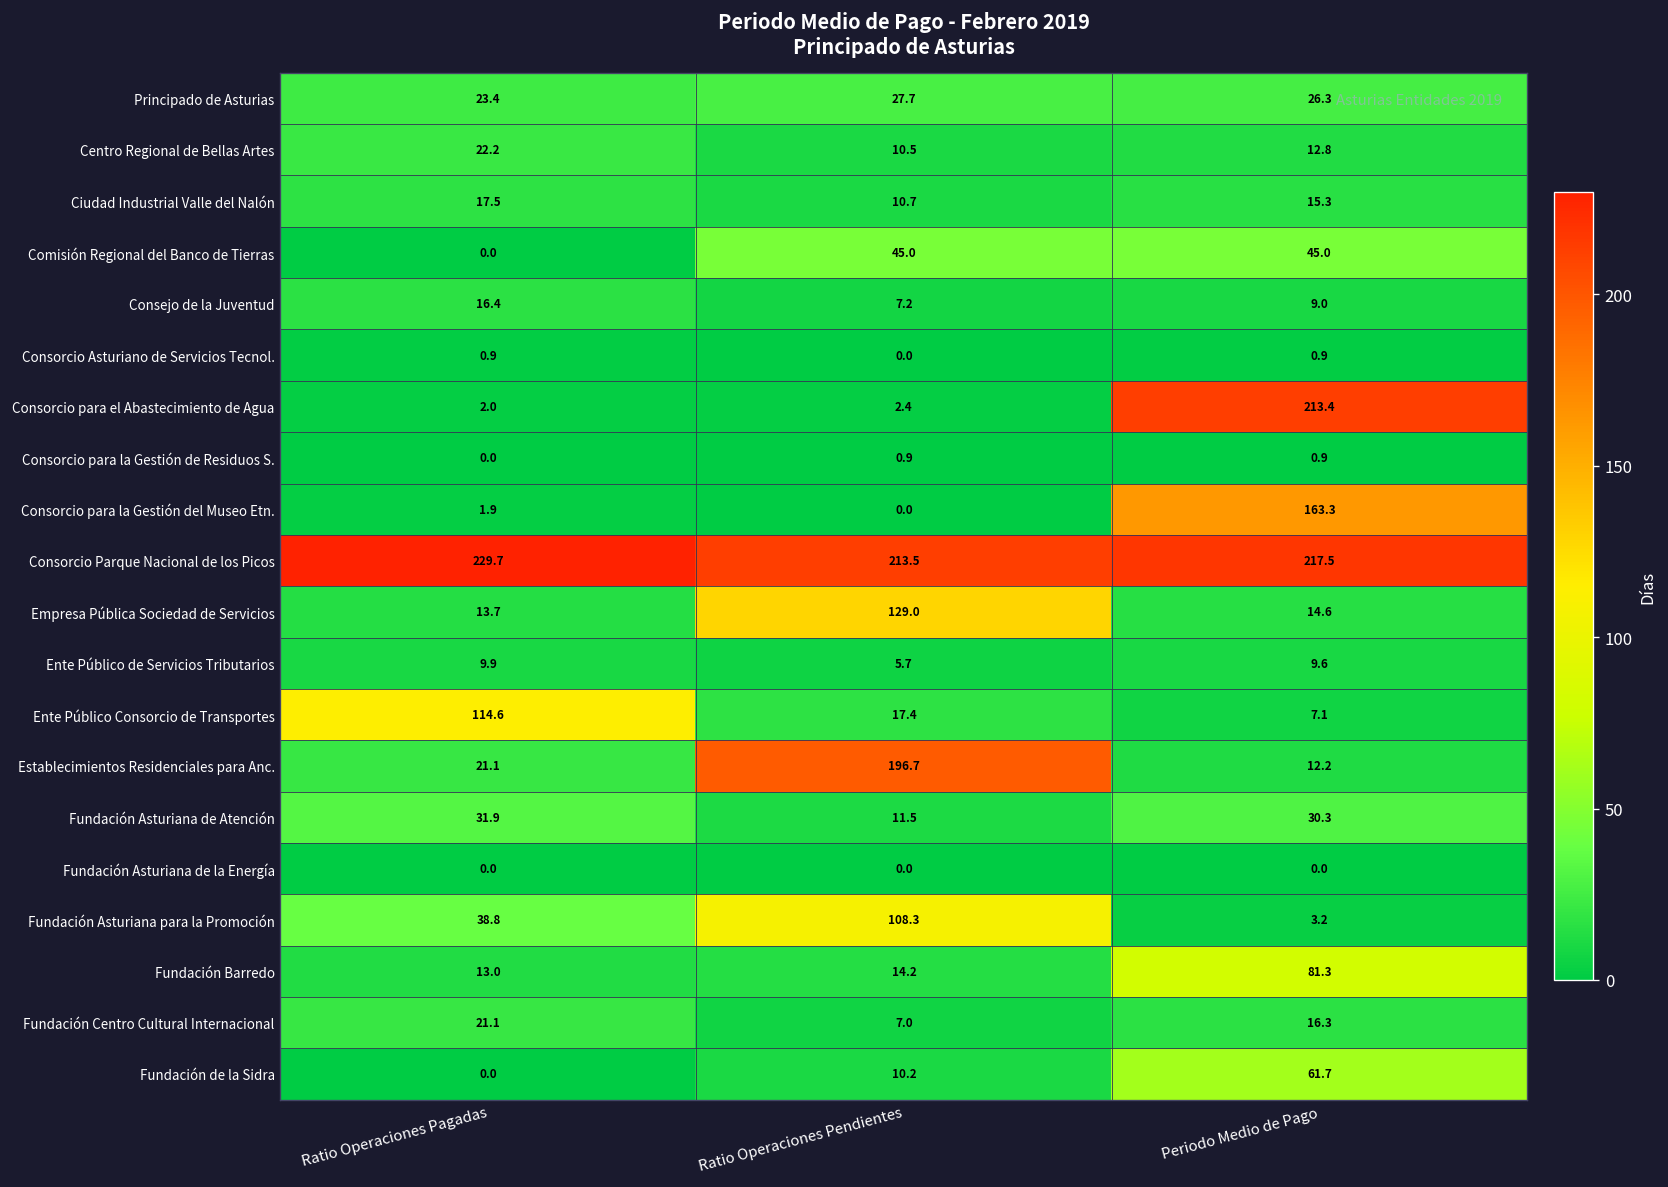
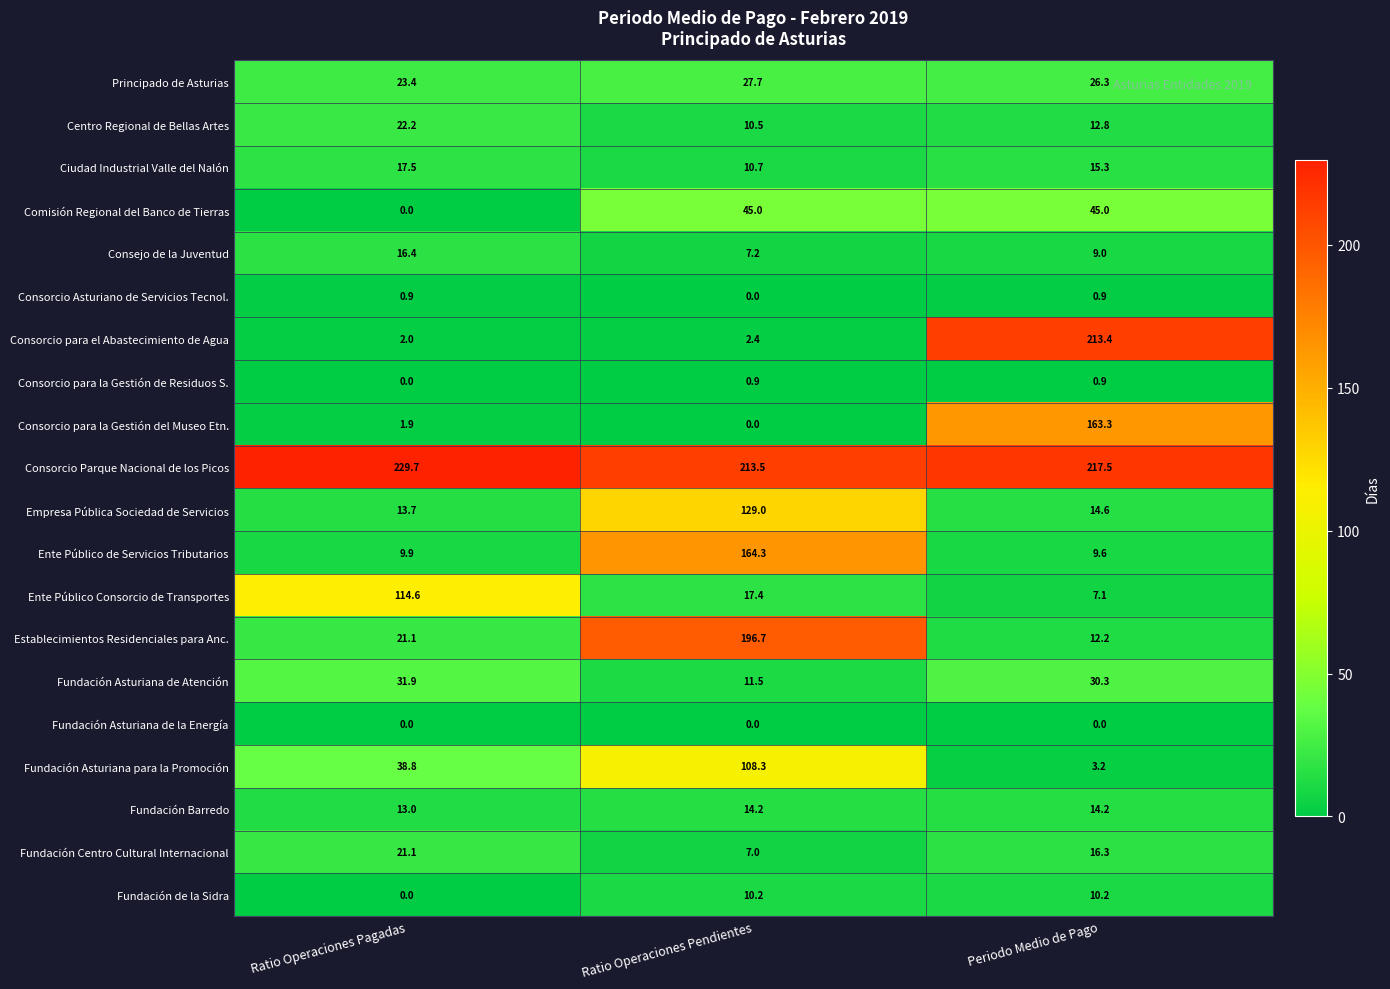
  {
    "Principado de Asturias": {
      "Ratio Operaciones Pagadas": 23.4,
      "Ratio Operaciones Pendientes": 27.7
    },
    "Centro Regional de Bellas Artes": {
      "Ratio Operaciones Pagadas": 22.2,
      "Ratio Operaciones Pendientes": 10.5,
      "Periodo Medio de Pago": 12.8
    },
    "Ciudad Industrial Valle del Nalón": {
      "Ratio Operaciones Pagadas": 17.5,
      "Ratio Operaciones Pendientes": 10.7,
      "Periodo Medio de Pago": 15.3
    },
    "Comisión Regional del Banco de Tierras": {
      "Ratio Operaciones Pagadas": 0.0,
      "Ratio Operaciones Pendientes": 45.0,
      "Periodo Medio de Pago": 45.0
    },
    "Consejo de la Juventud": {
      "Ratio Operaciones Pagadas": 16.4,
      "Ratio Operaciones Pendientes": 7.2,
      "Periodo Medio de Pago": 9.0
    },
    "Consorcio Asturiano de Servicios Tecnol.": {
      "Ratio Operaciones Pagadas": 0.9,
      "Ratio Operaciones Pendientes": 0.0,
      "Periodo Medio de Pago": 0.9
    },
    "Consorcio para el Abastecimiento de Agua": {
      "Ratio Operaciones Pagadas": 2.0,
      "Ratio Operaciones Pendientes": 2.4,
      "Periodo Medio de Pago": 213.4
    },
    "Consorcio para la Gestión de Residuos S.": {
      "Ratio Operaciones Pagadas": 0.0,
      "Ratio Operaciones Pendientes": 0.9,
      "Periodo Medio de Pago": 0.9
    },
    "Consorcio para la Gestión del Museo Etn.": {
      "Ratio Operaciones Pagadas": 1.9,
      "Ratio Operaciones Pendientes": 0.0,
      "Periodo Medio de Pago": 163.3
    },
    "Consorcio Parque Nacional de los Picos": {
      "Ratio Operaciones Pagadas": 229.7,
      "Ratio Operaciones Pendientes": 213.5,
      "Periodo Medio de Pago": 217.5
    },
    "Empresa Pública Sociedad de Servicios": {
      "Ratio Operaciones Pagadas": 13.7,
      "Ratio Operaciones Pendientes": 129.0,
      "Periodo Medio de Pago": 14.6
    },
    "Ente Público de Servicios Tributarios": {
      "Ratio Operaciones Pagadas": 9.9,
-     "Ratio Operaciones Pendientes": 5.7,
+     "Ratio Operaciones Pendientes": 164.3,
      "Periodo Medio de Pago": 9.6
    },
    "Ente Público Consorcio de Transportes": {
      "Ratio Operaciones Pagadas": 114.6,
      "Ratio Operaciones Pendientes": 17.4,
      "Periodo Medio de Pago": 7.1
    },
    "Establecimientos Residenciales para Anc.": {
      "Ratio Operaciones Pagadas": 21.1,
      "Ratio Operaciones Pendientes": 196.7,
      "Periodo Medio de Pago": 12.2
    },
    "Fundación Asturiana de Atención": {
      "Ratio Operaciones Pagadas": 31.9,
      "Ratio Operaciones Pendientes": 11.5,
      "Periodo Medio de Pago": 30.3
    },
    "Fundación Asturiana de la Energía": {
      "Ratio Operaciones Pagadas": 0.0,
      "Ratio Operaciones Pendientes": 0.0,
      "Periodo Medio de Pago": 0.0
    },
    "Fundación Asturiana para la Promoción": {
      "Ratio Operaciones Pagadas": 38.8,
      "Ratio Operaciones Pendientes": 108.3,
      "Periodo Medio de Pago": 3.2
    },
    "Fundación Barredo": {
      "Ratio Operaciones Pagadas": 13.0,
      "Ratio Operaciones Pendientes": 14.2,
-     "Periodo Medio de Pago": 81.3
+     "Periodo Medio de Pago": 14.2
    },
    "Fundación Centro Cultural Internacional": {
      "Ratio Operaciones Pagadas": 21.1,
      "Ratio Operaciones Pendientes": 7.0,
      "Periodo Medio de Pago": 16.3
    },
    "Fundación de la Sidra": {
      "Ratio Operaciones Pagadas": 0.0,
      "Ratio Operaciones Pendientes": 10.2,
-     "Periodo Medio de Pago": 61.7
+     "Periodo Medio de Pago": 10.2
    }
  }
